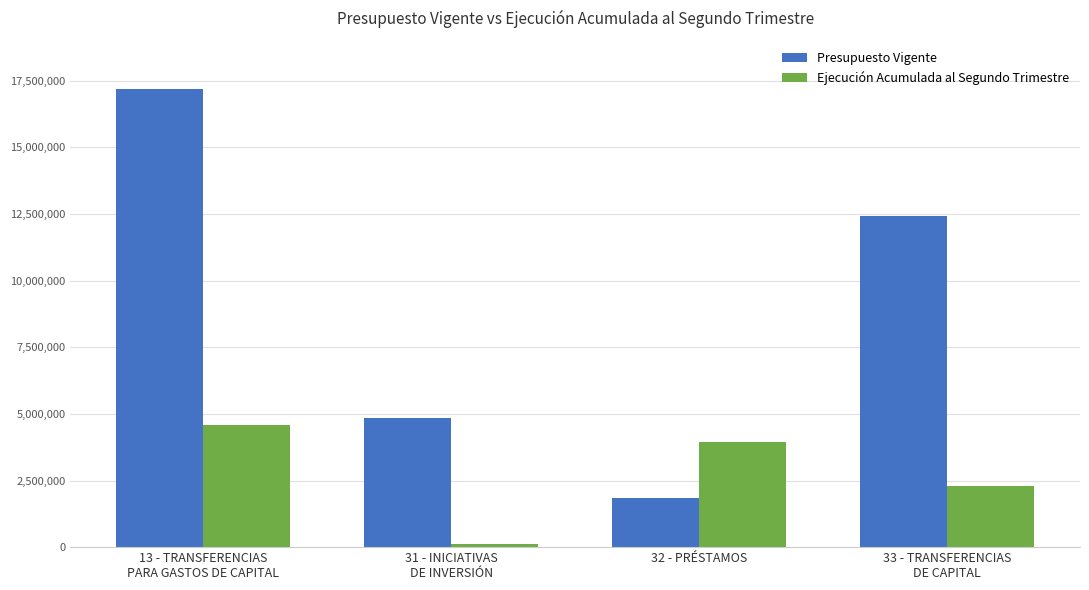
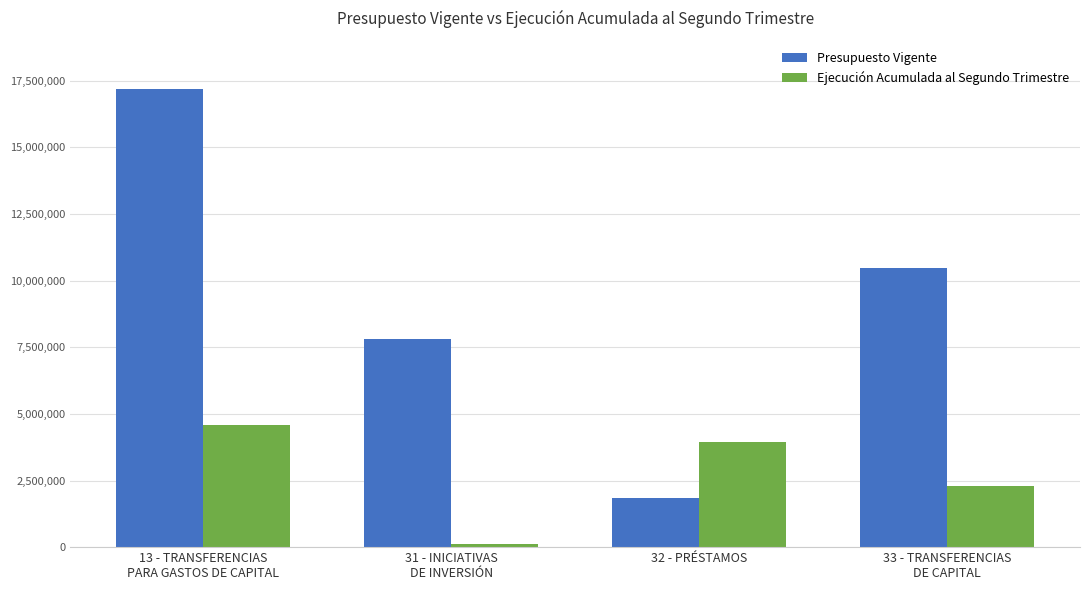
  {
    "Presupuesto Vigente": {
      "13 - TRANSFERENCIAS PARA GASTOS DE CAPITAL": "17,200,000",
-     "31 - INICIATIVAS DE INVERSIÓN": "4,900,000",
+     "31 - INICIATIVAS DE INVERSIÓN": "7,800,000",
      "32 - PRÉSTAMOS": "1,900,000",
-     "33 - TRANSFERENCIAS DE CAPITAL": "12,400,000"
+     "33 - TRANSFERENCIAS DE CAPITAL": "10,500,000"
    },
    "Ejecución Acumulada al Segundo Trimestre": {
      "13 - TRANSFERENCIAS PARA GASTOS DE CAPITAL": "4,600,000",
      "31 - INICIATIVAS DE INVERSIÓN": "100,000",
      "32 - PRÉSTAMOS": "3,900,000",
      "33 - TRANSFERENCIAS DE CAPITAL": "2,300,000"
    }
  }
